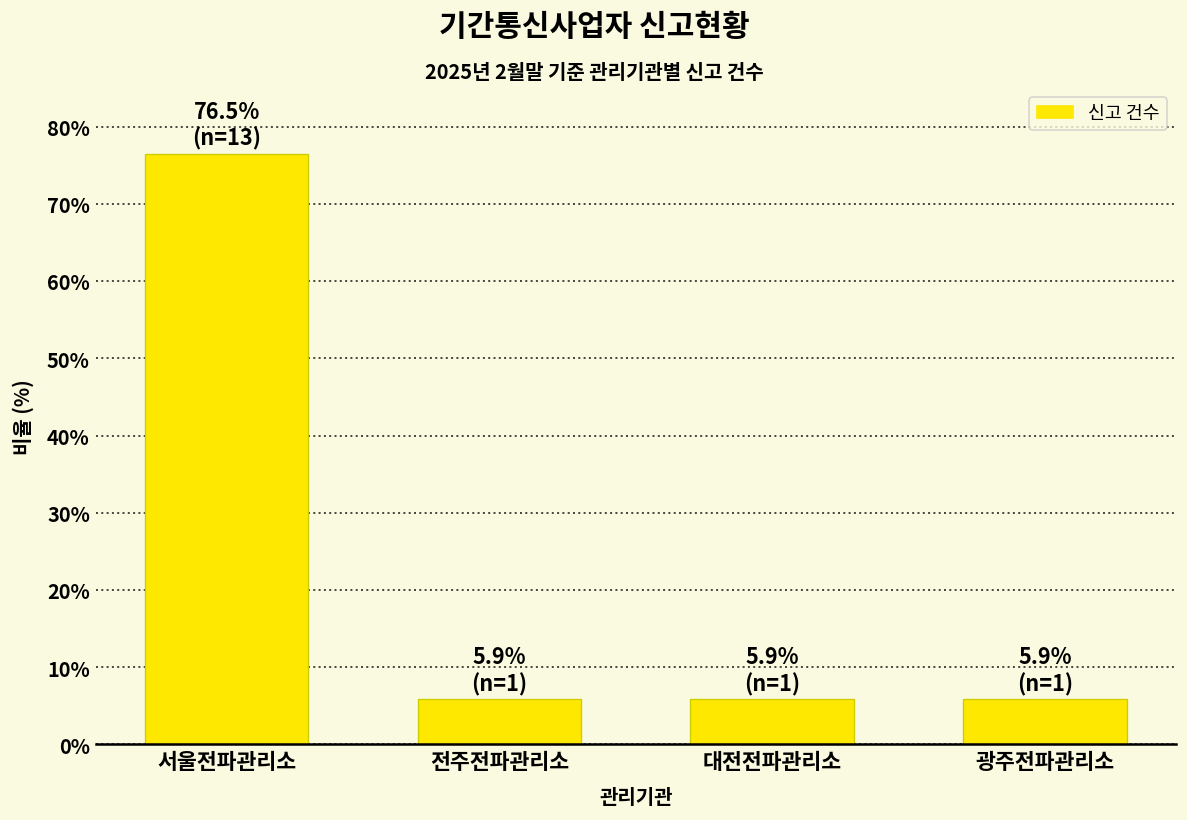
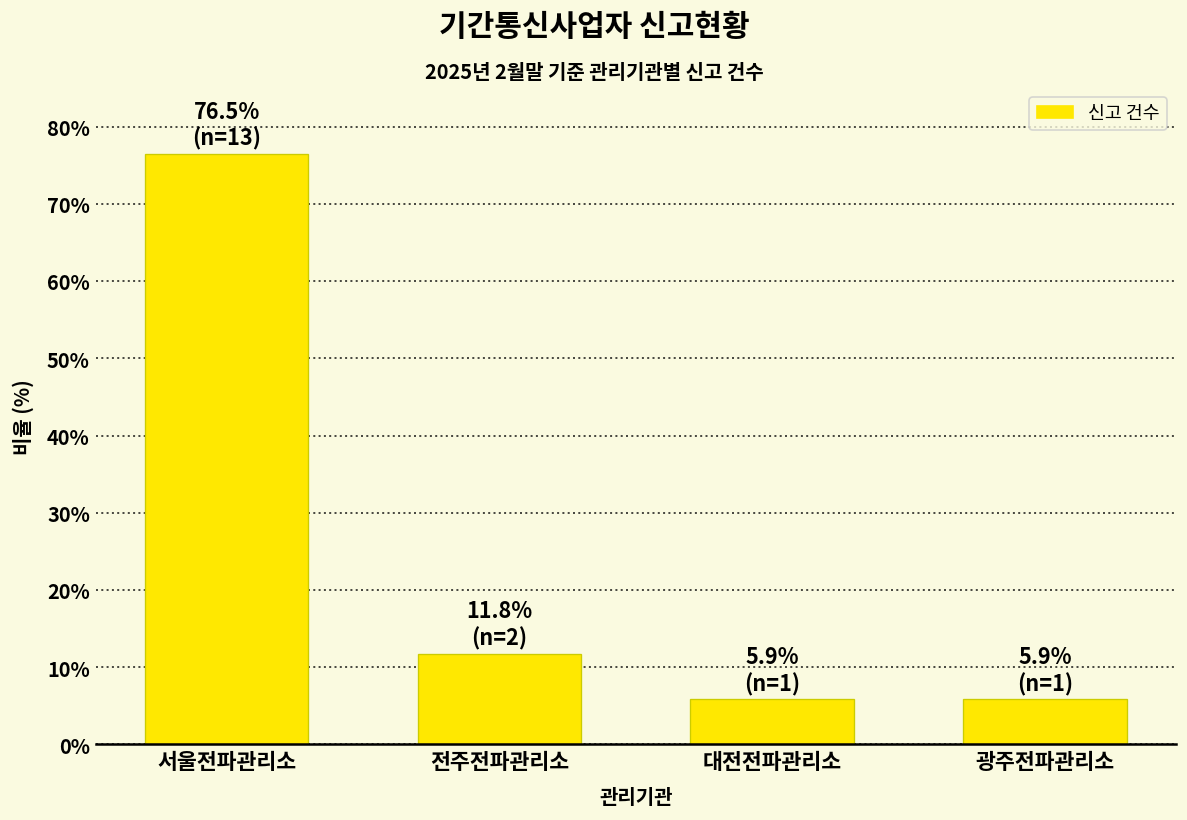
  {
    "서울전파관리소": "76.5%",
-   "전주전파관리소": "5.9% (n=1)",
+   "전주전파관리소": "11.8% (n=2)",
    "대전전파관리소": "5.9%",
    "광주전파관리소": "5.9%"
  }
